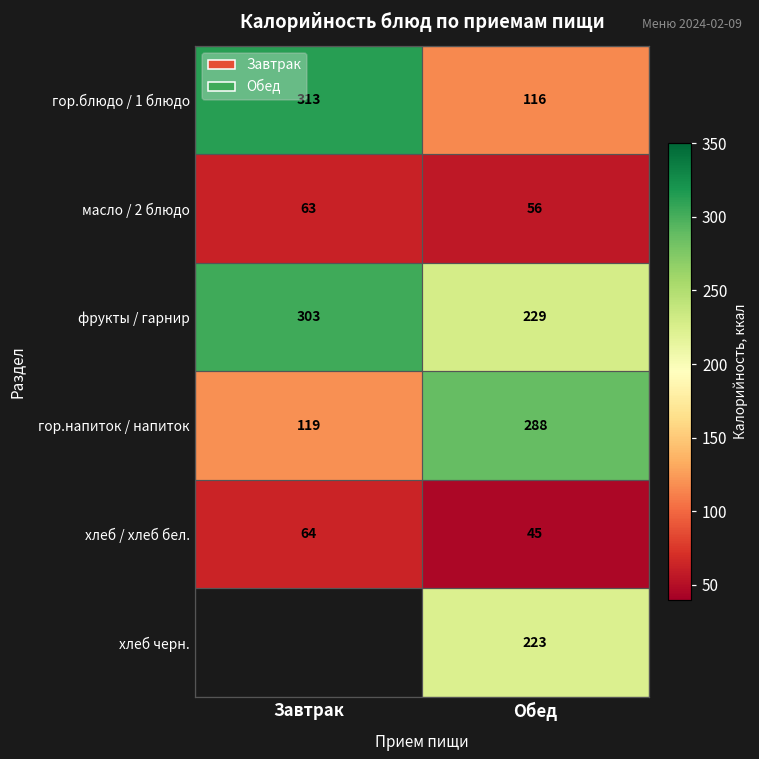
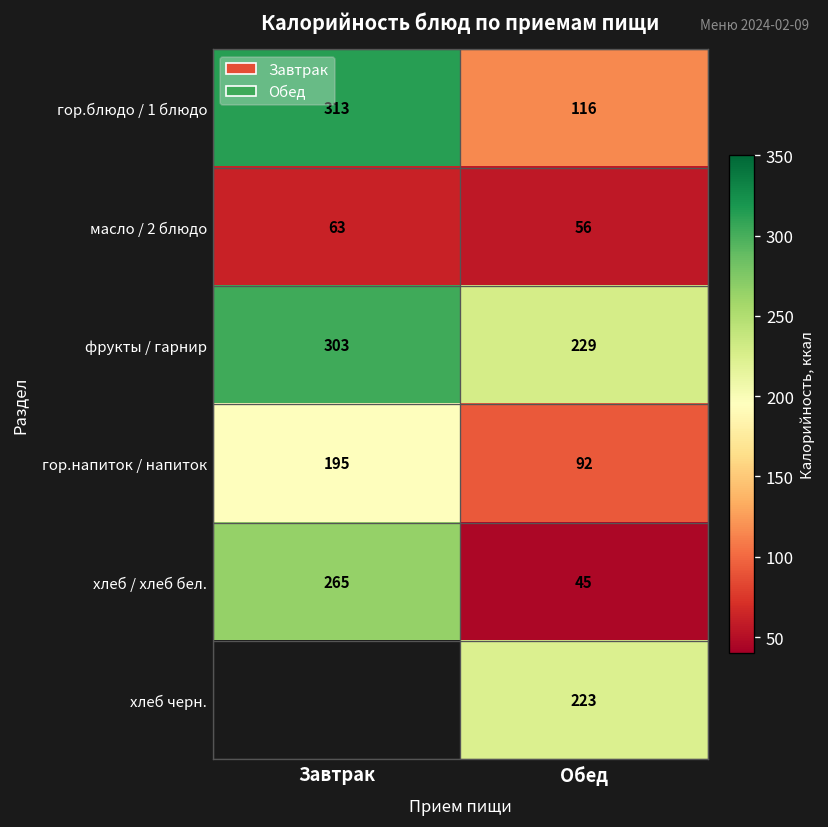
  {
    "гор.блюдо / 1 блюдо": {
      "Обед": 116
    },
    "масло / 2 блюдо": {
      "Завтрак": 63,
      "Обед": 56
    },
    "фрукты / гарнир": {
      "Завтрак": 303,
      "Обед": 229
    },
    "гор.напиток / напиток": {
-     "Завтрак": 119,
-     "Обед": 288
+     "Завтрак": 195,
+     "Обед": 92
    },
    "хлеб / хлеб бел.": {
-     "Завтрак": 64,
+     "Завтрак": 265,
      "Обед": 45
    },
    "хлеб черн.": {
      "Обед": 223
    }
  }
